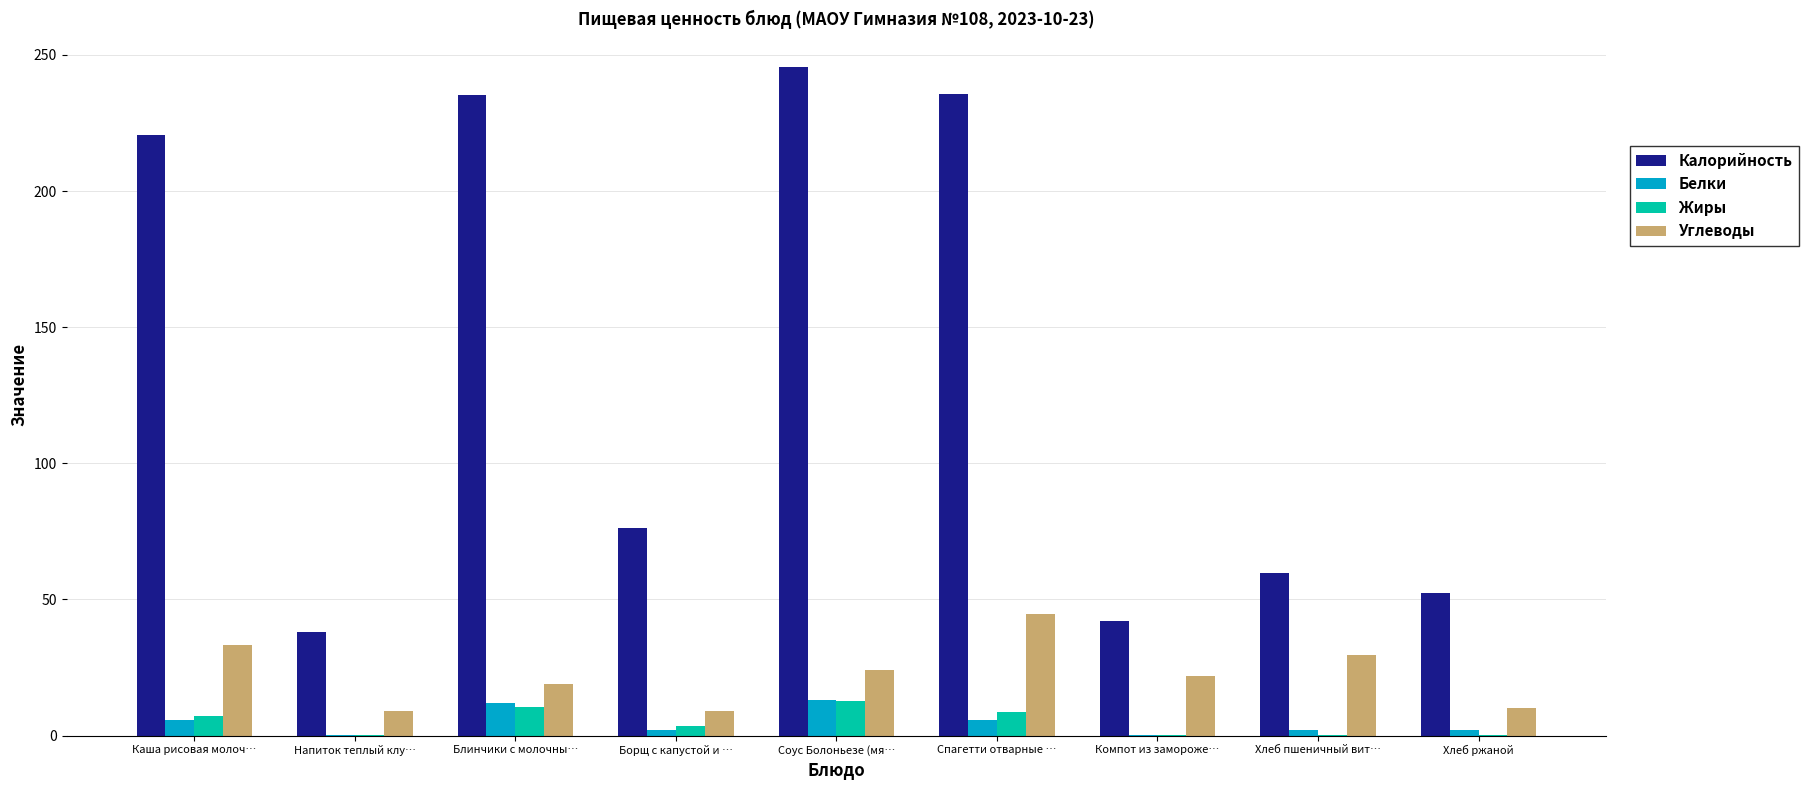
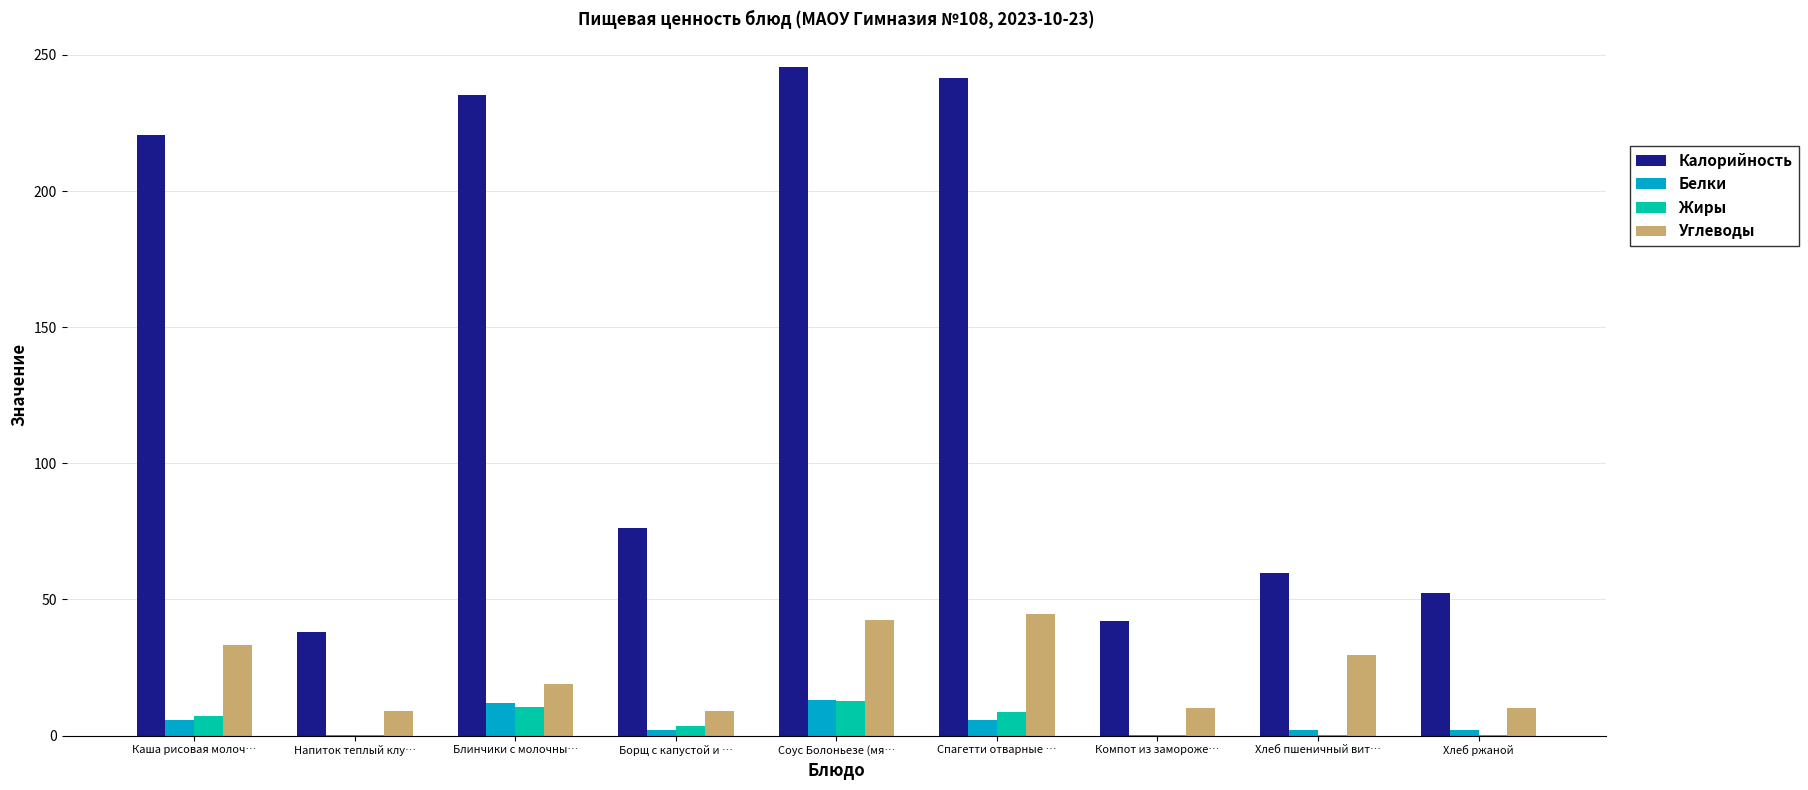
  {
    "Калорийность": {
      "Каша рисовая молоч…": 221,
      "Напиток теплый клу…": 38,
      "Блинчики с молочны…": 235,
      "Борщ с капустой и …": 76,
      "Соус Болоньезе (мя…": 246,
-     "Спагетти отварные …": 236,
+     "Спагетти отварные …": 242,
      "Компот из замороже…": 42,
      "Хлеб пшеничный вит…": 60,
      "Хлеб ржаной": 52
    },
    "Углеводы": {
      "Каша рисовая молоч…": 33,
      "Напиток теплый клу…": 9,
      "Блинчики с молочны…": 19,
      "Борщ с капустой и …": 9,
-     "Соус Болоньезе (мя…": 24,
+     "Соус Болоньезе (мя…": 43,
      "Спагетти отварные …": 45,
-     "Компот из замороже…": 22,
+     "Компот из замороже…": 10,
      "Хлеб пшеничный вит…": 30,
      "Хлеб ржаной": 10
    }
  }
